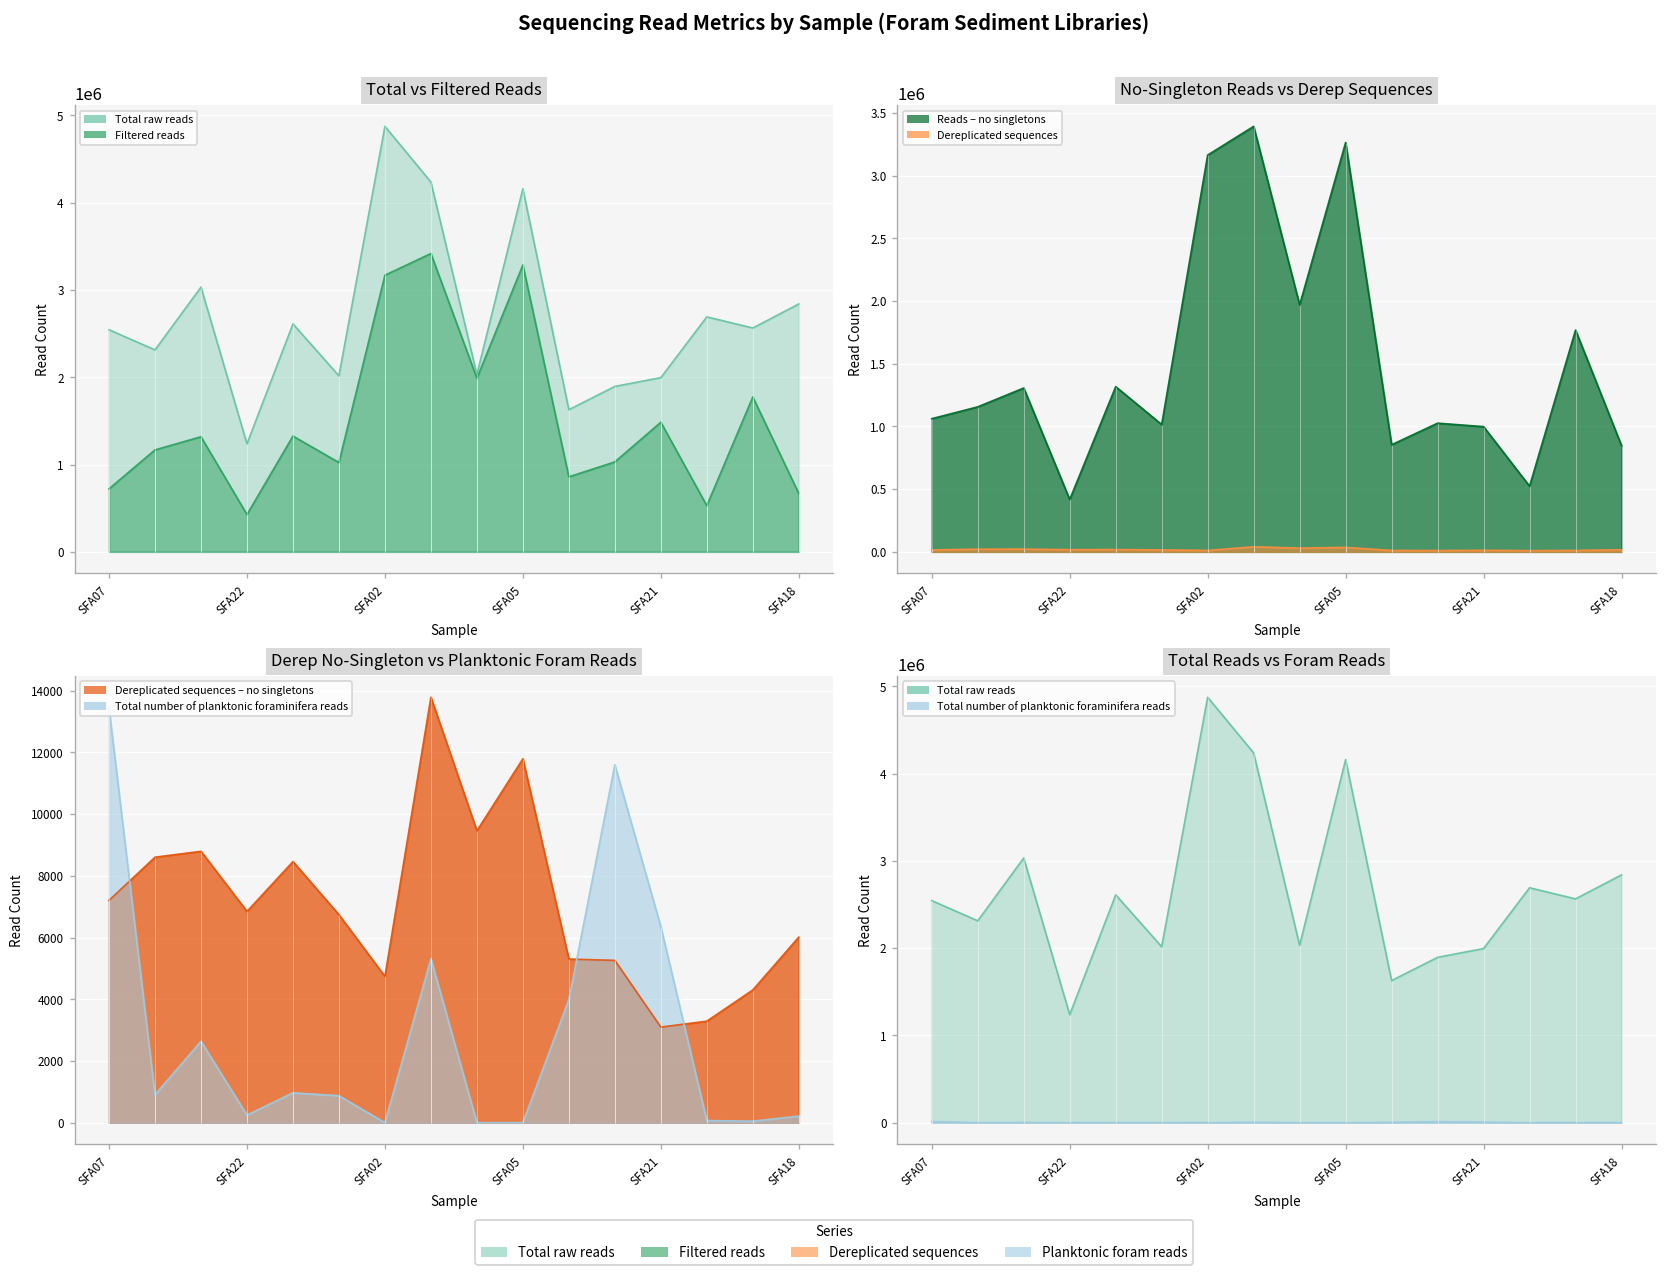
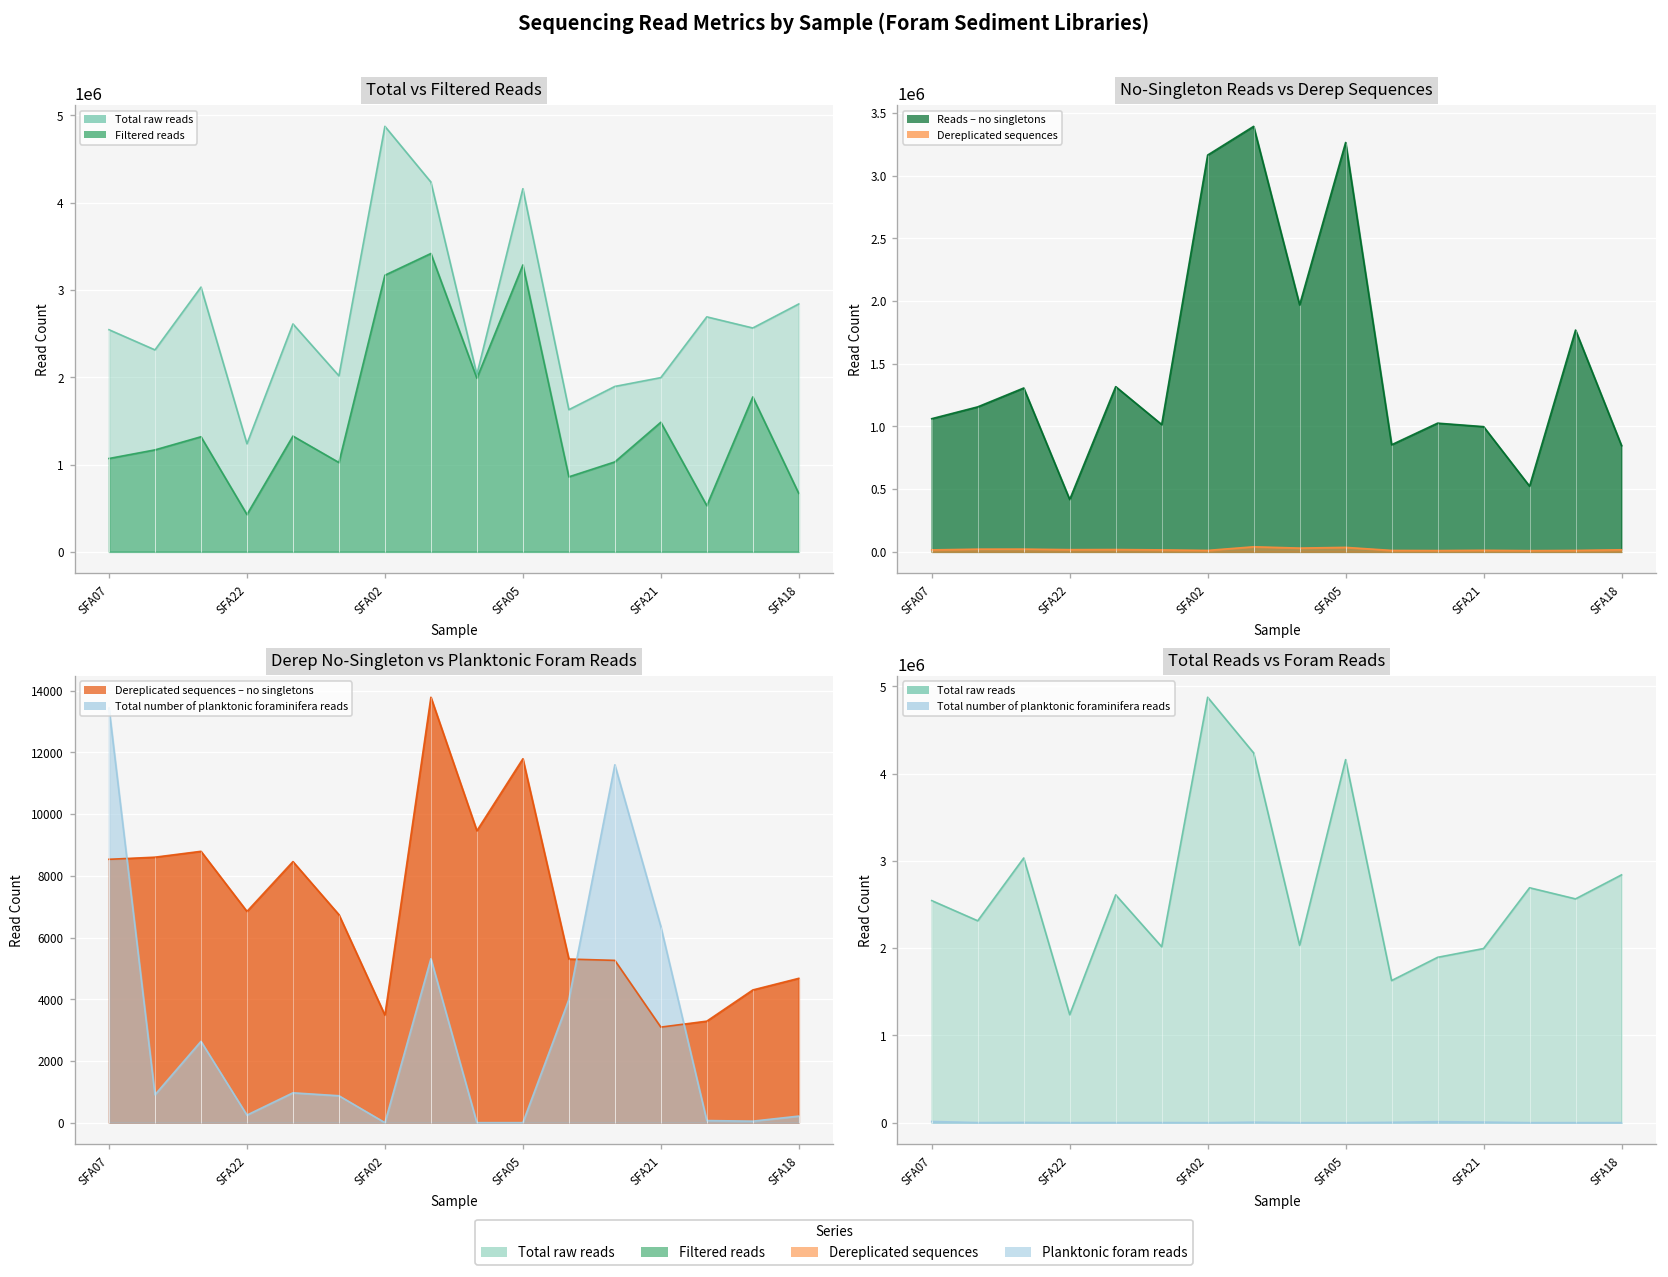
  {
    "Total vs Filtered Reads": {
      "Total raw reads": {
        "SFA07": 2500000,
        "SFA22": 1200000,
        "SFA02": 4900000,
        "SFA05": 4200000,
        "SFA21": 2000000,
        "SFA18": 2800000
      },
      "Filtered reads": {
-       "SFA07": 700000,
+       "SFA07": 1100000,
        "SFA22": 400000,
        "SFA02": 3200000,
        "SFA05": 3300000,
        "SFA21": 1500000,
        "SFA18": 700000
      }
    },
    "No-Singleton Reads vs Derep Sequences": {
      "Reads – no singletons": {
        "SFA07": 1060000,
        "SFA22": 420000,
        "SFA02": 3160000,
        "SFA05": 3260000,
        "SFA21": 1000000,
        "SFA18": 850000
      },
      "Dereplicated sequences": {
        "SFA07": 10000,
        "SFA22": 20000,
        "SFA02": 10000,
        "SFA05": 30000,
        "SFA21": 10000,
        "SFA18": 20000
      }
    },
    "Derep No-Singleton vs Planktonic Foram Reads": {
      "Dereplicated sequences – no singletons": {
-       "SFA07": 7200,
+       "SFA07": 8500,
        "SFA22": 6800,
-       "SFA02": 4700,
+       "SFA02": 3500,
        "SFA05": 11800,
        "SFA21": 3100,
-       "SFA18": 6000
+       "SFA18": 4700
      },
      "Total number of planktonic foraminifera reads": {
        "SFA22": 200,
        "SFA02": 0,
        "SFA05": 0,
        "SFA21": 6400,
        "SFA18": 200
      }
    }
  }
